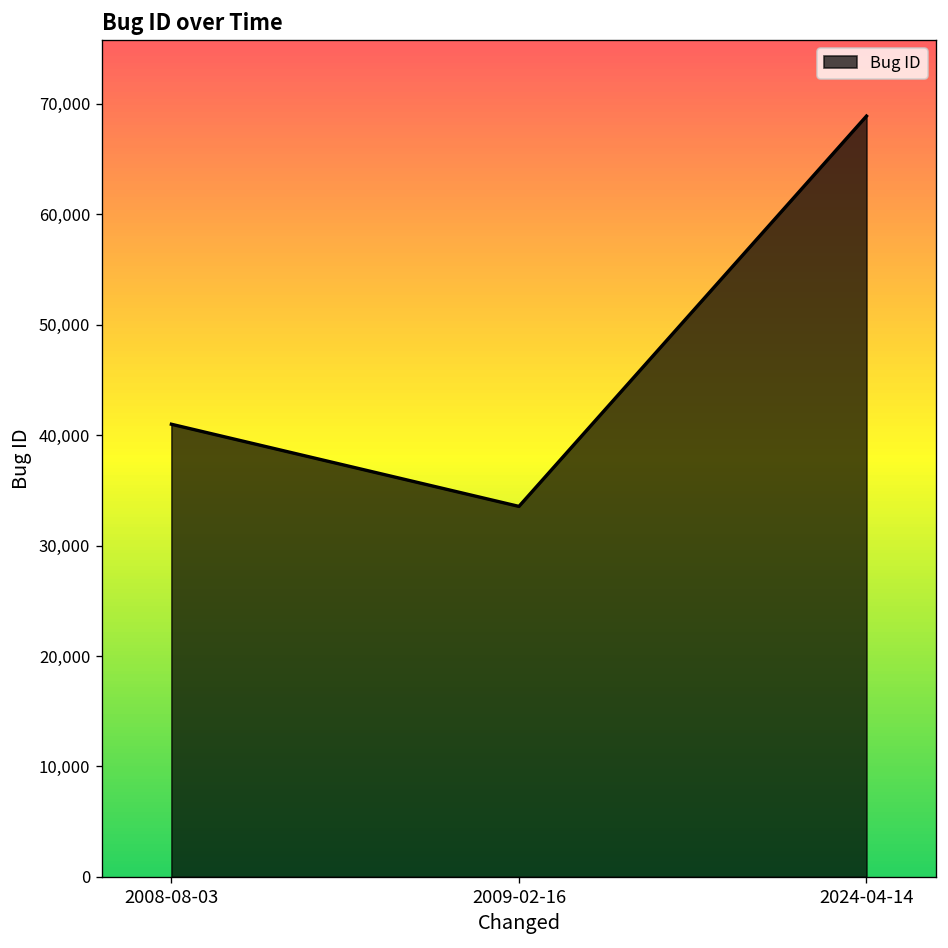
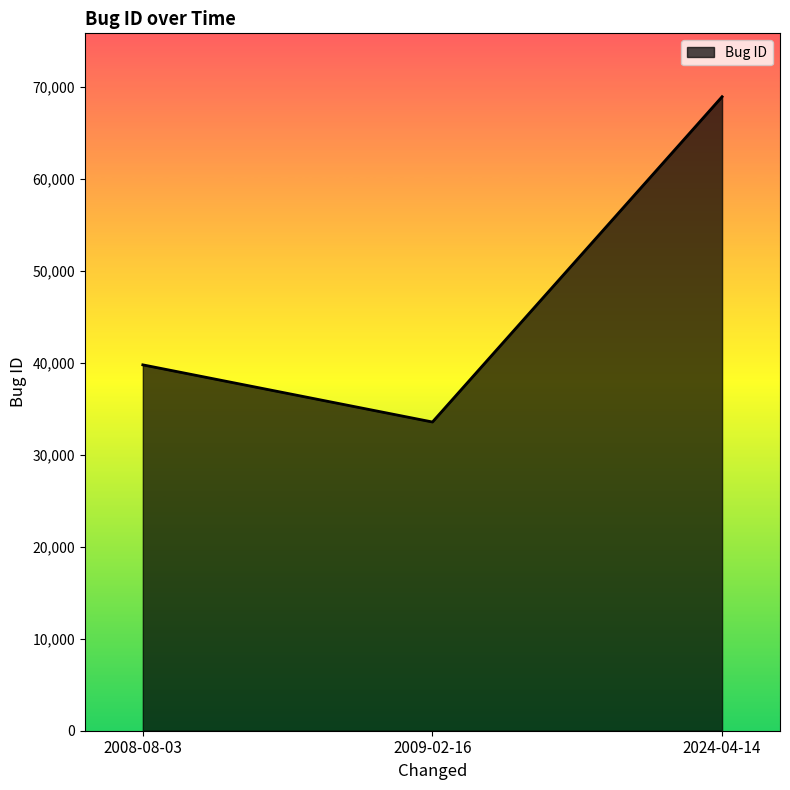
  {
-   "2008-08-03": "41,000",
+   "2008-08-03": "40,000",
    "2009-02-16": "34,000",
    "2024-04-14": "69,000"
  }
